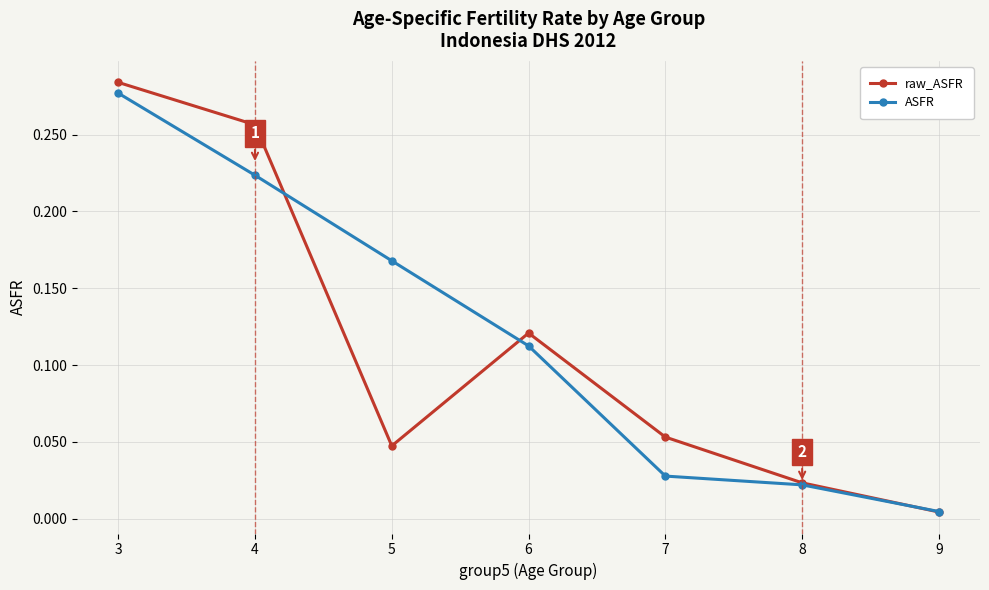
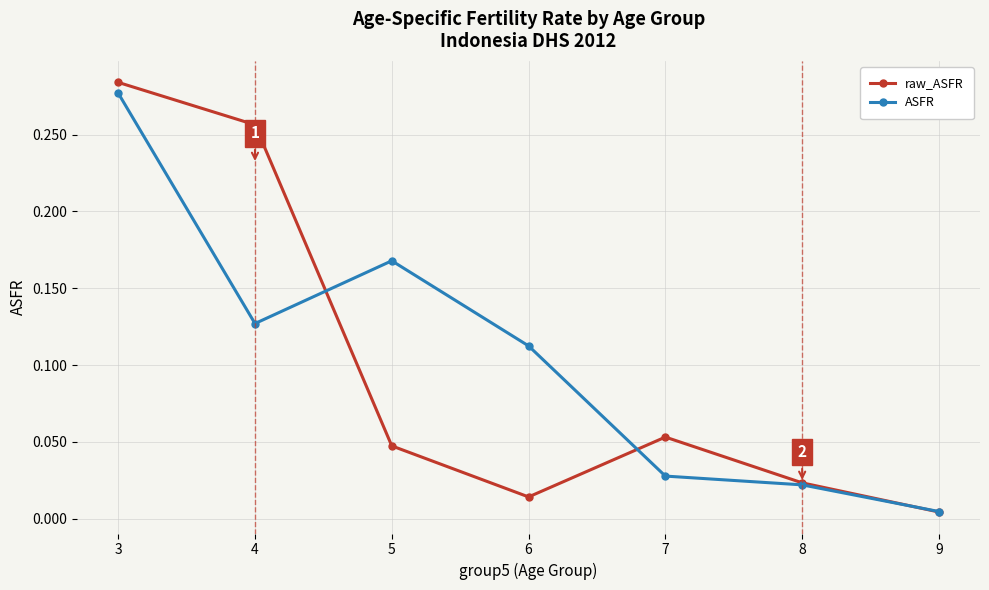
  {
    "raw_ASFR": {
      "3": 0.284,
      "5": 0.047,
-     "6": 0.121,
+     "6": 0.014,
      "7": 0.053
    },
    "ASFR": {
      "3": 0.277,
-     "4": 0.224,
+     "4": 0.127,
      "5": 0.168,
      "6": 0.112,
      "7": 0.028
    }
  }
